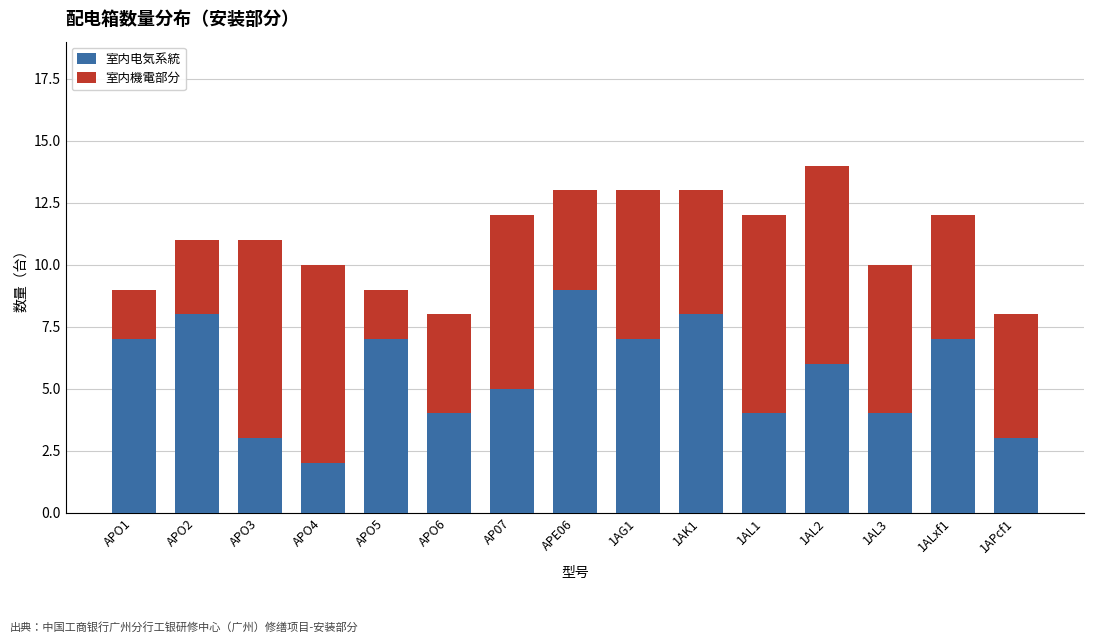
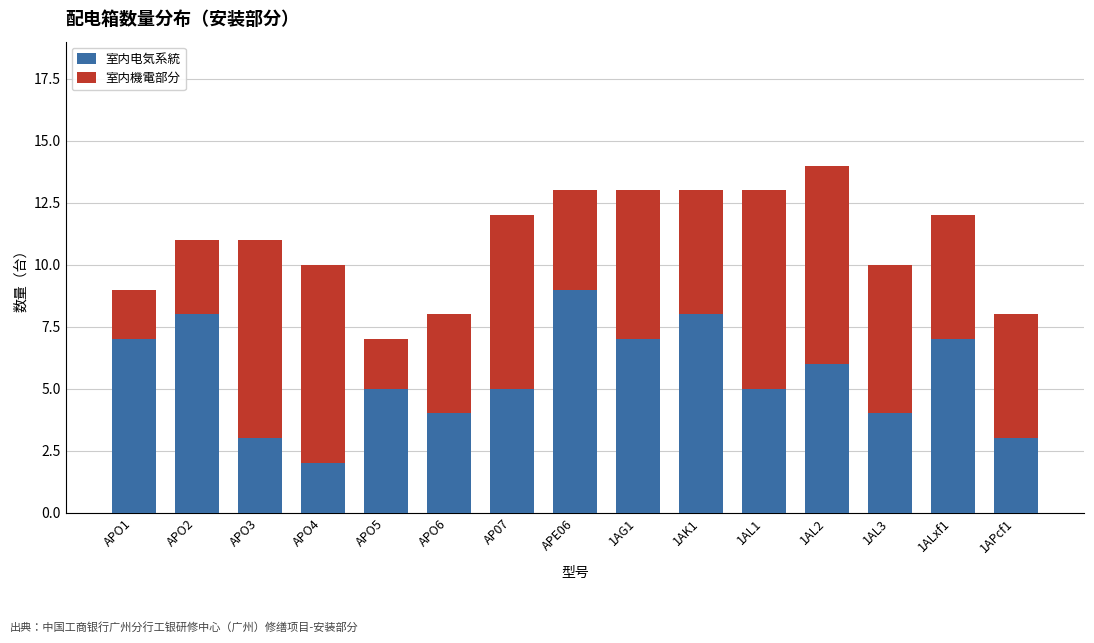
  {
    "室内电気系統": {
      "APO1": 7,
      "APO2": 8,
      "APO3": 3,
      "APO4": 2,
-     "APO5": 7,
+     "APO5": 5,
      "APO6": 4,
      "AP07": 5,
      "APE06": 9,
      "1AG1": 7,
      "1AK1": 8,
-     "1AL1": 4,
+     "1AL1": 5,
      "1AL2": 6,
      "1AL3": 4,
      "1ALxf1": 7,
      "1APcf1": 3
    },
    "室内機電部分": {
      "APO1": 2,
      "APO2": 3,
      "APO3": 8,
      "APO4": 8,
      "APO5": 2,
      "APO6": 4,
      "AP07": 7,
      "APE06": 4,
      "1AG1": 6,
      "1AK1": 5,
      "1AL1": 8,
      "1AL2": 8,
      "1AL3": 6,
      "1ALxf1": 5,
      "1APcf1": 5
    }
  }
